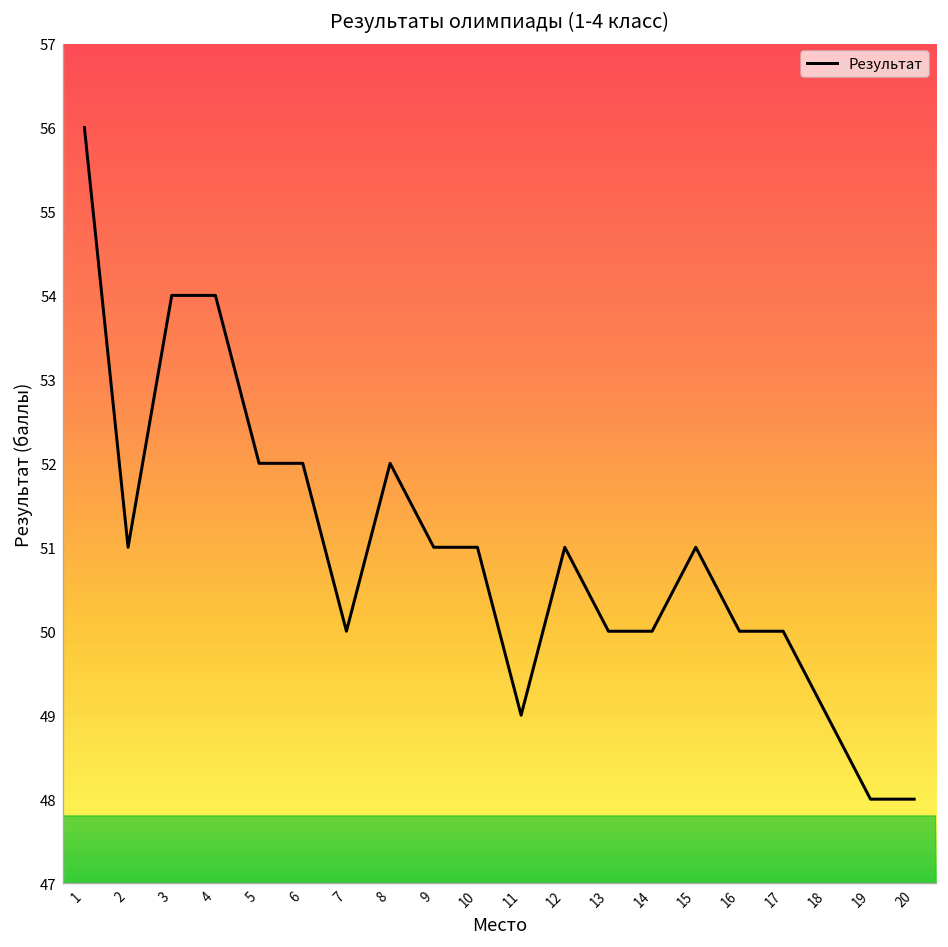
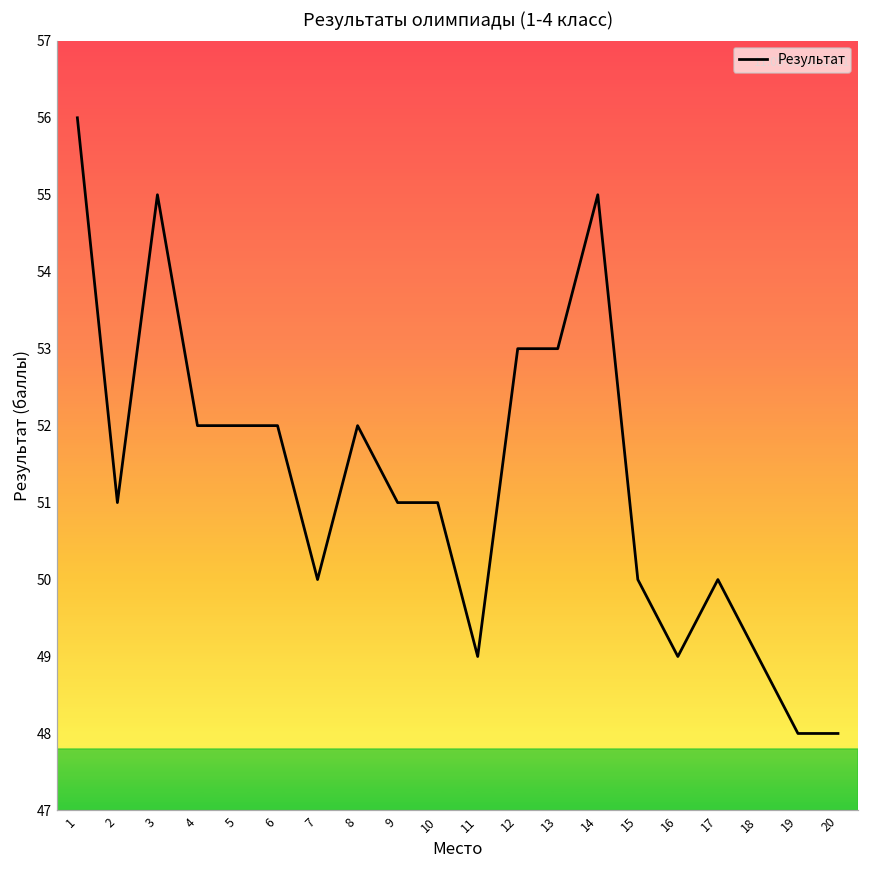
  {
    "1": 56,
    "2": 51,
-   "3": 54,
-   "4": 54,
+   "3": 55,
+   "4": 52,
    "5": 52,
    "6": 52,
    "7": 50,
    "8": 52,
    "9": 51,
    "10": 51,
    "11": 49,
-   "12": 51,
-   "13": 50,
-   "14": 50,
-   "15": 51,
-   "16": 50,
+   "12": 53,
+   "13": 53,
+   "14": 55,
+   "15": 50,
+   "16": 49,
    "17": 50,
    "18": 49,
    "19": 48,
    "20": 48
  }
